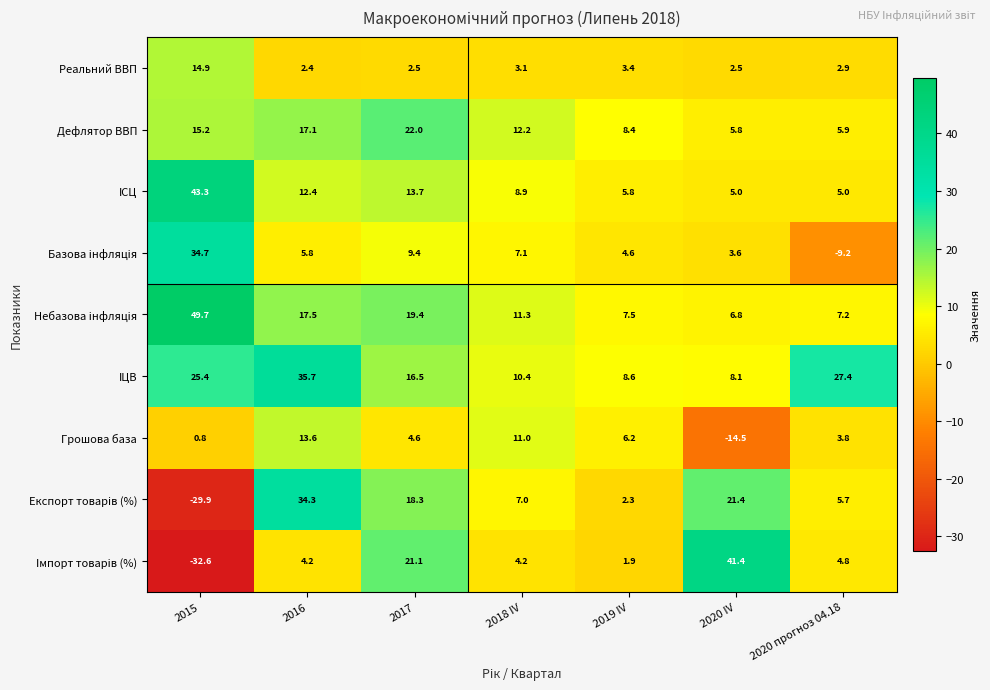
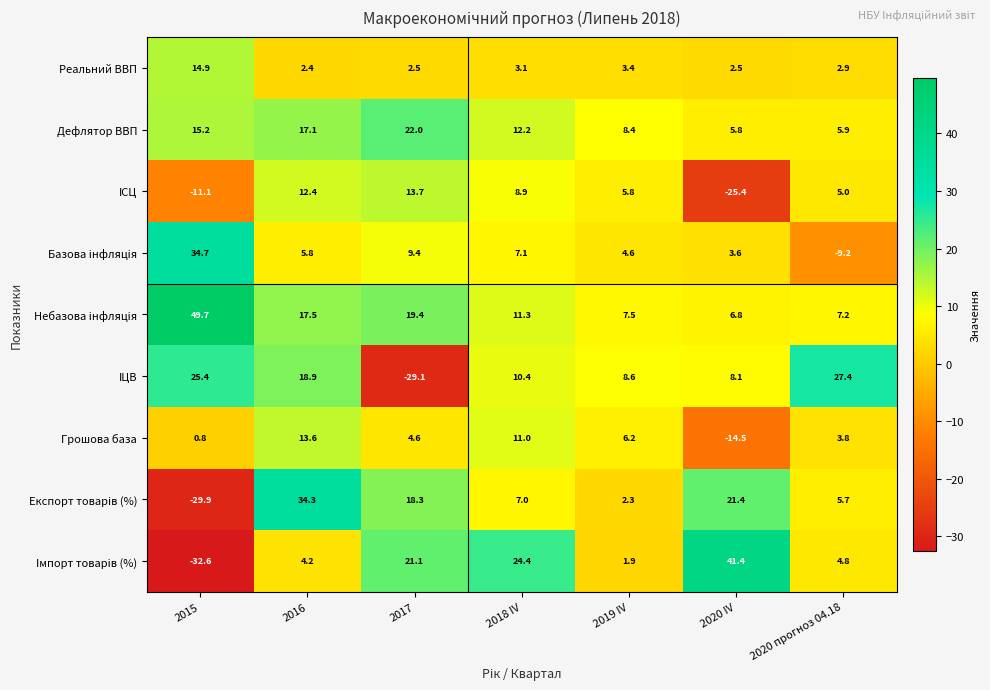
  {
    "Реальний ВВП": {
      "2015": 14.9,
      "2016": 2.4,
      "2017": 2.5,
      "2018 IV": 3.1,
      "2019 IV": 3.4,
      "2020 IV": 2.5,
      "2020 прогноз 04.18": 2.9
    },
    "Дефлятор ВВП": {
      "2015": 15.2,
      "2016": 17.1,
      "2017": 22.0,
      "2018 IV": 12.2,
      "2019 IV": 8.4,
      "2020 IV": 5.8,
      "2020 прогноз 04.18": 5.9
    },
    "ІСЦ": {
-     "2015": 43.3,
+     "2015": -11.1,
      "2016": 12.4,
      "2017": 13.7,
      "2018 IV": 8.9,
      "2019 IV": 5.8,
-     "2020 IV": 5.0,
+     "2020 IV": -25.4,
      "2020 прогноз 04.18": 5.0
    },
    "Базова інфляція": {
      "2015": 34.7,
      "2016": 5.8,
      "2017": 9.4,
      "2018 IV": 7.1,
      "2019 IV": 4.6,
      "2020 IV": 3.6,
      "2020 прогноз 04.18": -9.2
    },
    "Небазова інфляція": {
      "2015": 49.7,
      "2016": 17.5,
      "2017": 19.4,
      "2018 IV": 11.3,
      "2019 IV": 7.5,
      "2020 IV": 6.8,
      "2020 прогноз 04.18": 7.2
    },
    "ІЦВ": {
      "2015": 25.4,
-     "2016": 35.7,
-     "2017": 16.5,
+     "2016": 18.9,
+     "2017": -29.1,
      "2018 IV": 10.4,
      "2019 IV": 8.6,
      "2020 IV": 8.1,
      "2020 прогноз 04.18": 27.4
    },
    "Грошова база": {
      "2015": 0.8,
      "2016": 13.6,
      "2017": 4.6,
      "2018 IV": 11.0,
      "2019 IV": 6.2,
      "2020 IV": -14.5,
      "2020 прогноз 04.18": 3.8
    },
    "Експорт товарів (%)": {
      "2015": -29.9,
      "2016": 34.3,
      "2017": 18.3,
      "2018 IV": 7.0,
      "2019 IV": 2.3,
      "2020 IV": 21.4,
      "2020 прогноз 04.18": 5.7
    },
    "Імпорт товарів (%)": {
      "2015": -32.6,
      "2016": 4.2,
      "2017": 21.1,
-     "2018 IV": 4.2,
+     "2018 IV": 24.4,
      "2019 IV": 1.9,
      "2020 IV": 41.4,
      "2020 прогноз 04.18": 4.8
    }
  }
